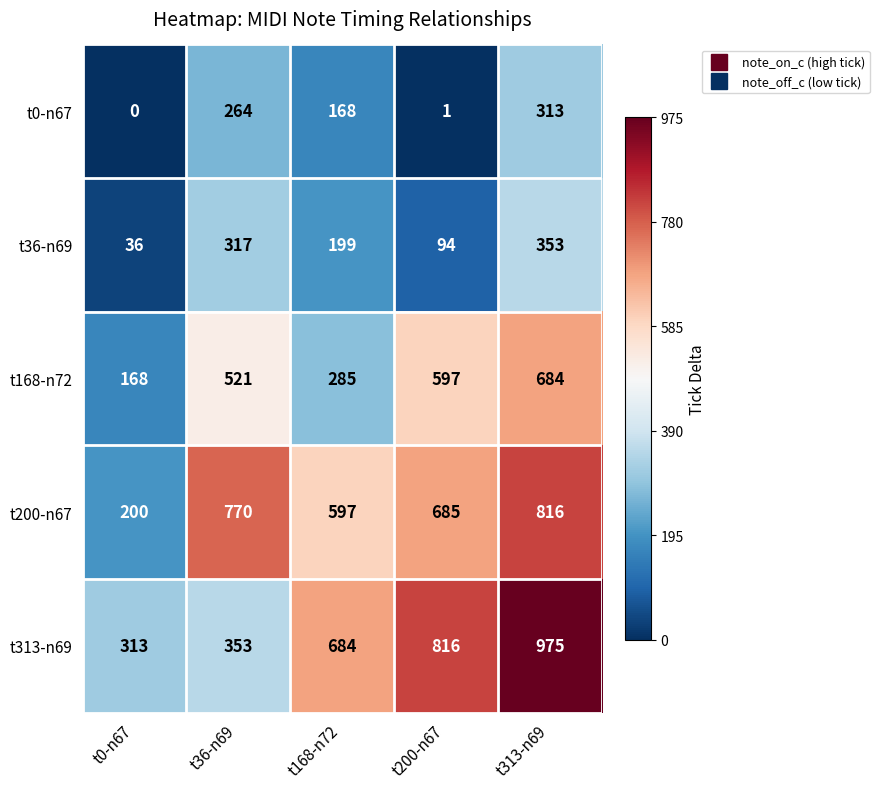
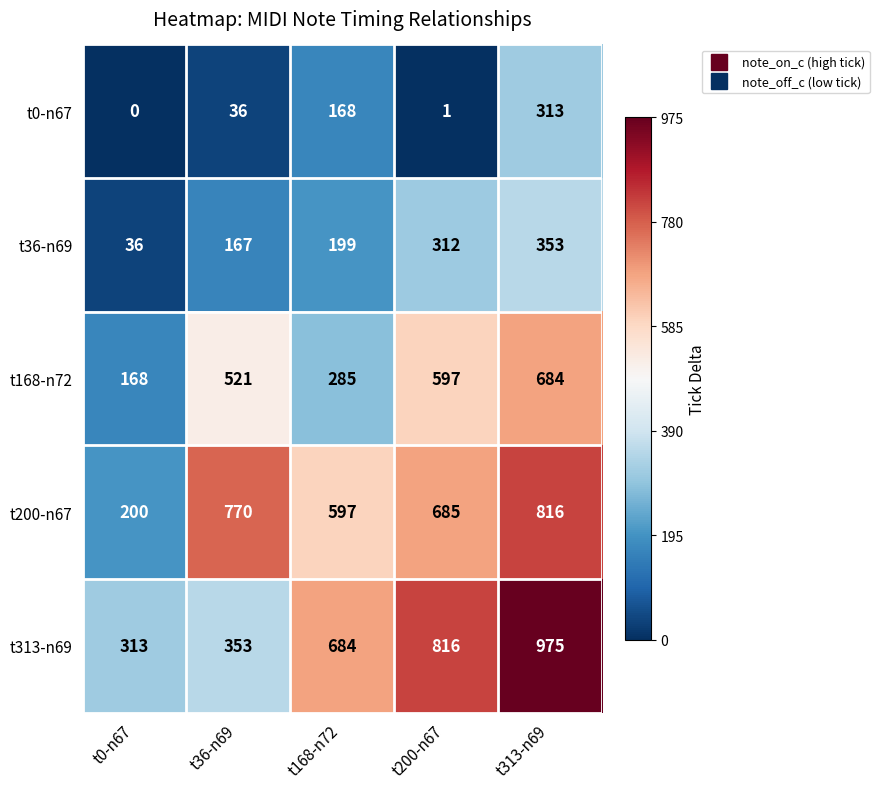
  {
    "t0-n67": {
      "t0-n67": 0,
-     "t36-n69": 264,
+     "t36-n69": 36,
      "t168-n72": 168,
      "t200-n67": 1,
      "t313-n69": 313
    },
    "t36-n69": {
      "t0-n67": 36,
-     "t36-n69": 317,
+     "t36-n69": 167,
      "t168-n72": 199,
-     "t200-n67": 94,
+     "t200-n67": 312,
      "t313-n69": 353
    },
    "t168-n72": {
      "t0-n67": 168,
      "t36-n69": 521,
      "t168-n72": 285,
      "t200-n67": 597,
      "t313-n69": 684
    },
    "t200-n67": {
      "t0-n67": 200,
      "t36-n69": 770,
      "t168-n72": 597,
      "t200-n67": 685,
      "t313-n69": 816
    },
    "t313-n69": {
      "t0-n67": 313,
      "t36-n69": 353,
      "t168-n72": 684,
      "t200-n67": 816,
      "t313-n69": 975
    }
  }
